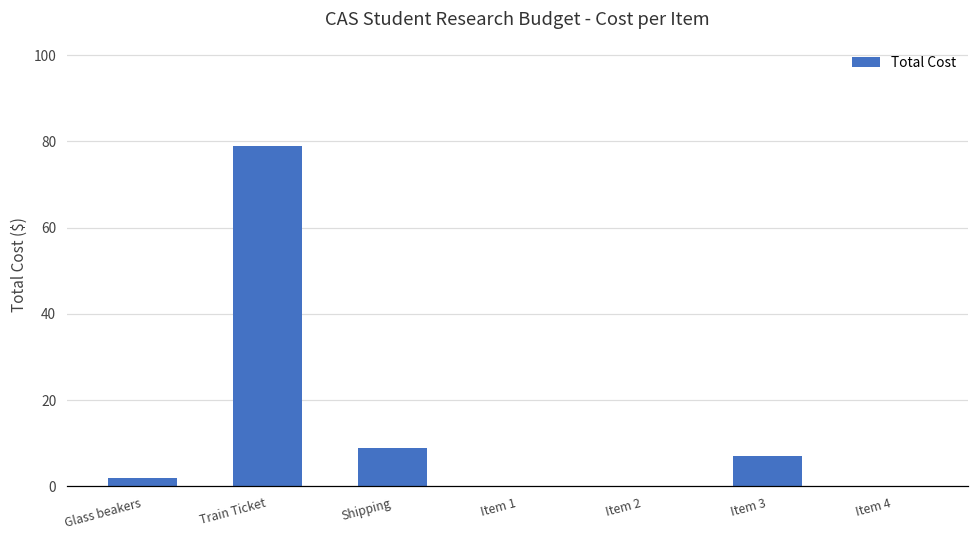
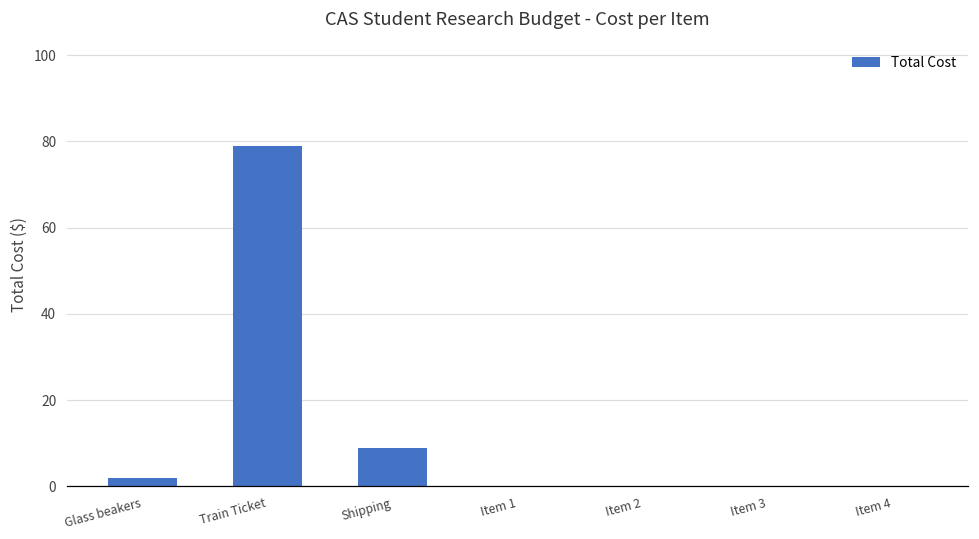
  {
    "Glass beakers": 2,
    "Train Ticket": 79,
    "Shipping": 9,
    "Item 1": 0,
    "Item 2": 0,
-   "Item 3": 7,
+   "Item 3": 0,
    "Item 4": 0
  }
